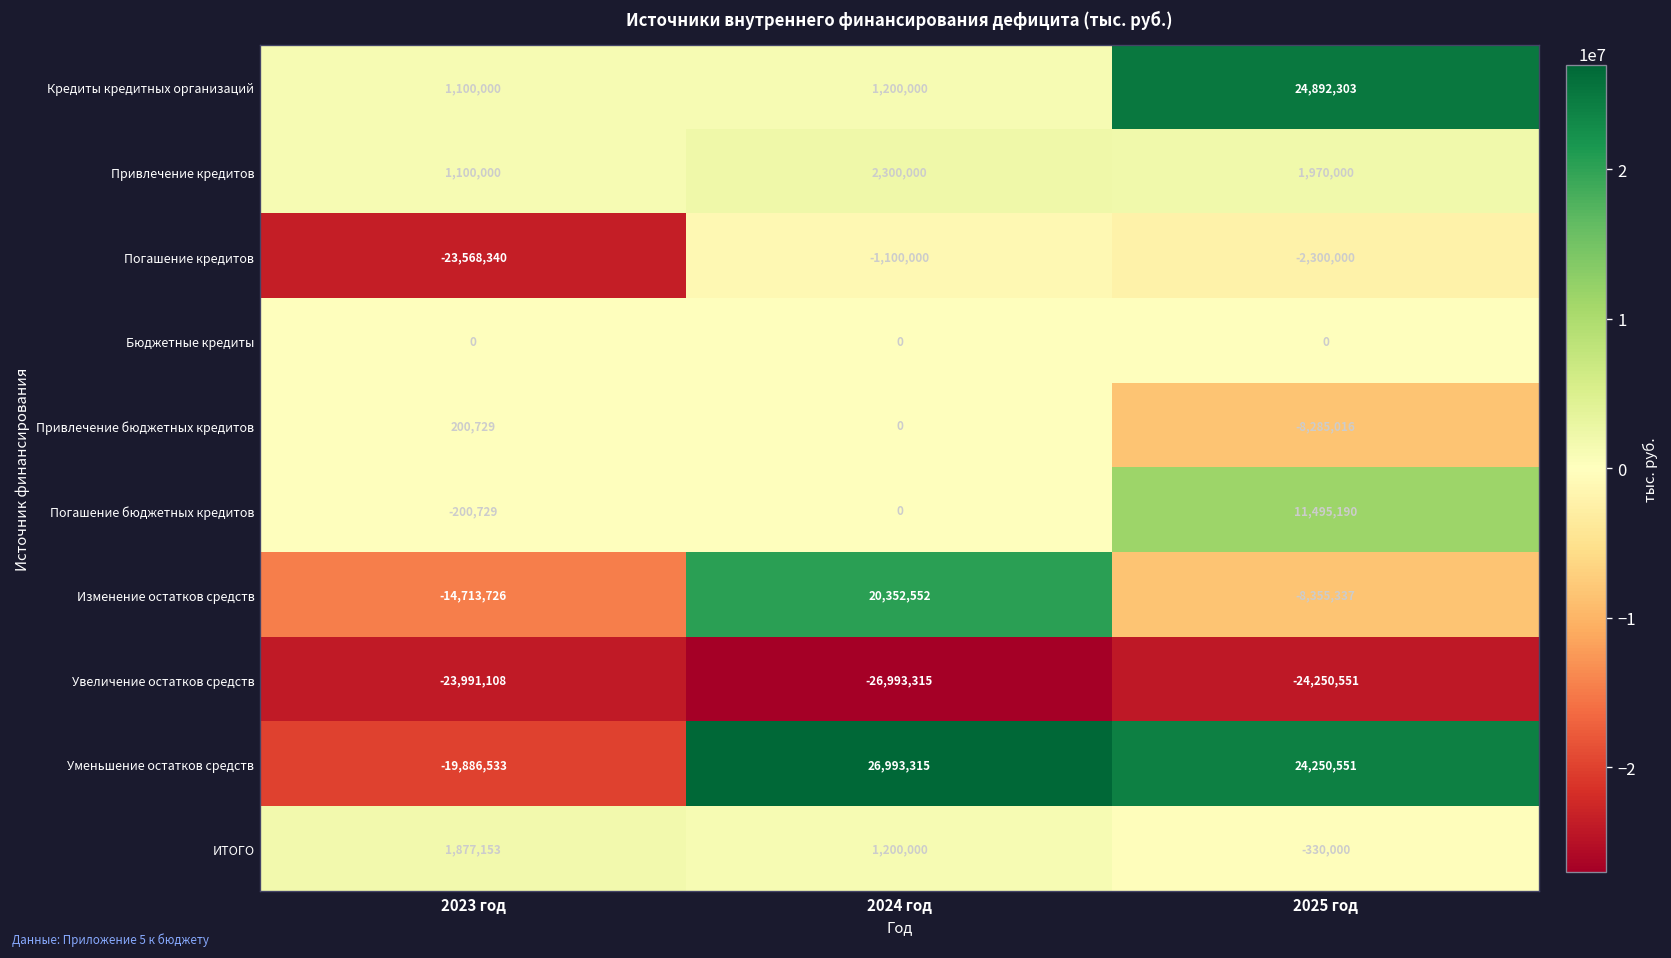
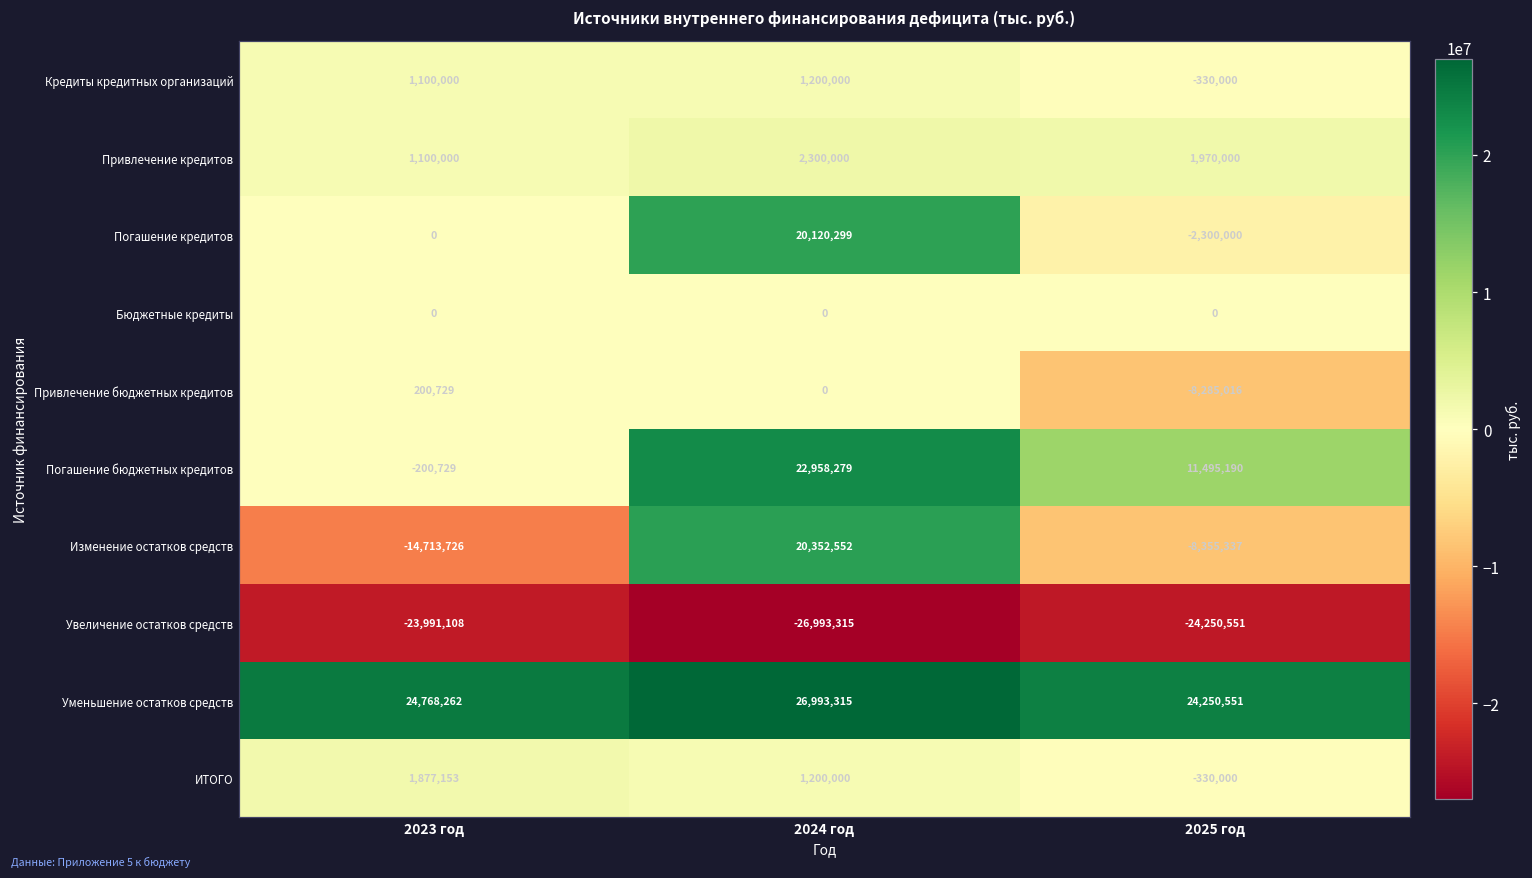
  {
    "Кредиты кредитных организаций": {
-     "2025 год": "24,892,303"
+     "2025 год": "-330,000"
    },
    "Погашение кредитов": {
-     "2023 год": "-23,568,340",
-     "2024 год": "-1,100,000",
+     "2023 год": "0",
+     "2024 год": "20,120,299",
      "2025 год": "-2,300,000"
    },
    "Бюджетные кредиты": {
      "2023 год": "0",
      "2024 год": "0",
      "2025 год": "0"
    },
    "Привлечение бюджетных кредитов": {
      "2023 год": "200,729",
      "2024 год": "0",
      "2025 год": "-8,285,016"
    },
    "Погашение бюджетных кредитов": {
      "2023 год": "-200,729",
-     "2024 год": "0",
+     "2024 год": "22,958,279",
      "2025 год": "11,495,190"
    },
    "Изменение остатков средств": {
      "2023 год": "-14,713,726",
      "2024 год": "20,352,552",
      "2025 год": "-8,355,337"
    },
    "Увеличение остатков средств": {
      "2023 год": "-23,991,108",
      "2024 год": "-26,993,315",
      "2025 год": "-24,250,551"
    },
    "Уменьшение остатков средств": {
-     "2023 год": "-19,886,533",
+     "2023 год": "24,768,262",
      "2024 год": "26,993,315",
      "2025 год": "24,250,551"
    },
    "ИТОГО": {
      "2025 год": "-330,000"
    }
  }
